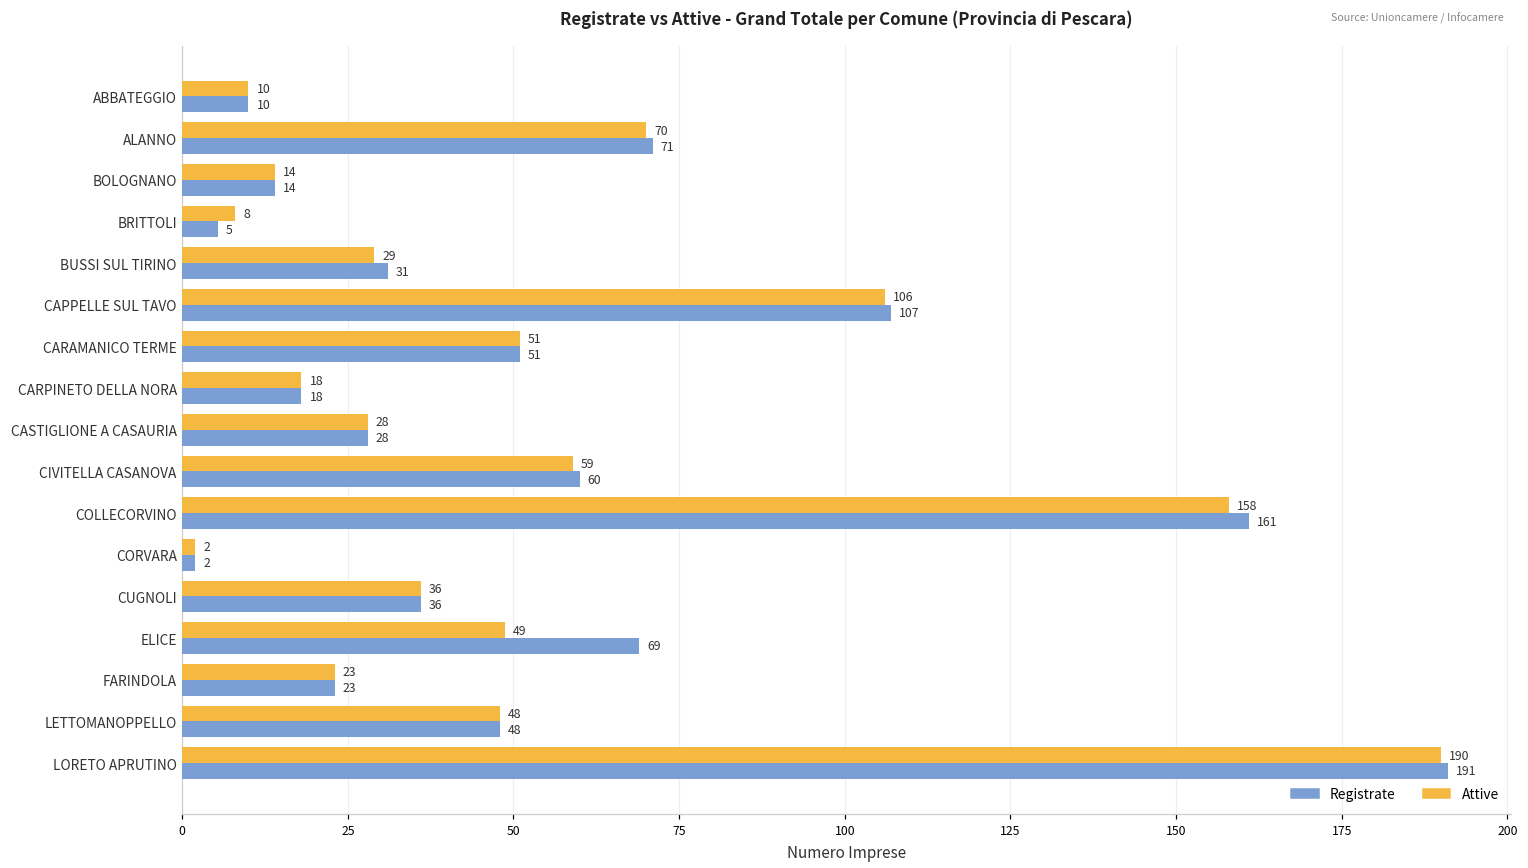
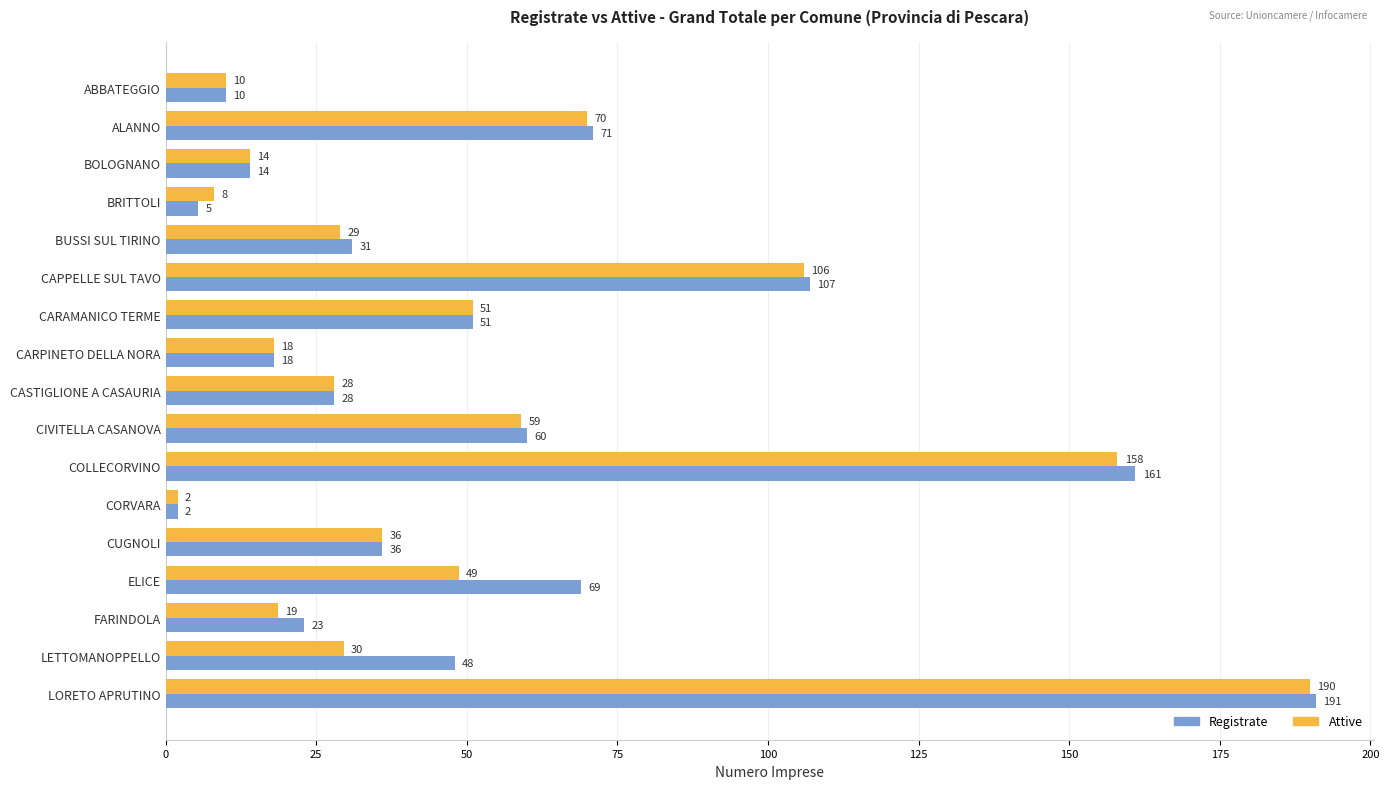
  {
    "Registrate": {
      "ABBATEGGIO": 10,
      "ALANNO": 71,
      "BOLOGNANO": 14,
      "BRITTOLI": 5,
      "BUSSI SUL TIRINO": 31,
      "CAPPELLE SUL TAVO": 107,
      "CARAMANICO TERME": 51,
      "CARPINETO DELLA NORA": 18,
      "CASTIGLIONE A CASAURIA": 28,
      "CIVITELLA CASANOVA": 60,
      "COLLECORVINO": 161,
      "CORVARA": 2,
      "CUGNOLI": 36,
      "ELICE": 69,
      "FARINDOLA": 23,
      "LETTOMANOPPELLO": 48,
      "LORETO APRUTINO": 191
    },
    "Attive": {
      "ABBATEGGIO": 10,
      "ALANNO": 70,
      "BOLOGNANO": 14,
      "BRITTOLI": 8,
      "BUSSI SUL TIRINO": 29,
      "CAPPELLE SUL TAVO": 106,
      "CARAMANICO TERME": 51,
      "CARPINETO DELLA NORA": 18,
      "CASTIGLIONE A CASAURIA": 28,
      "CIVITELLA CASANOVA": 59,
      "COLLECORVINO": 158,
      "CORVARA": 2,
      "CUGNOLI": 36,
      "ELICE": 49,
-     "FARINDOLA": 23,
-     "LETTOMANOPPELLO": 48,
+     "FARINDOLA": 19,
+     "LETTOMANOPPELLO": 30,
      "LORETO APRUTINO": 190
    }
  }
